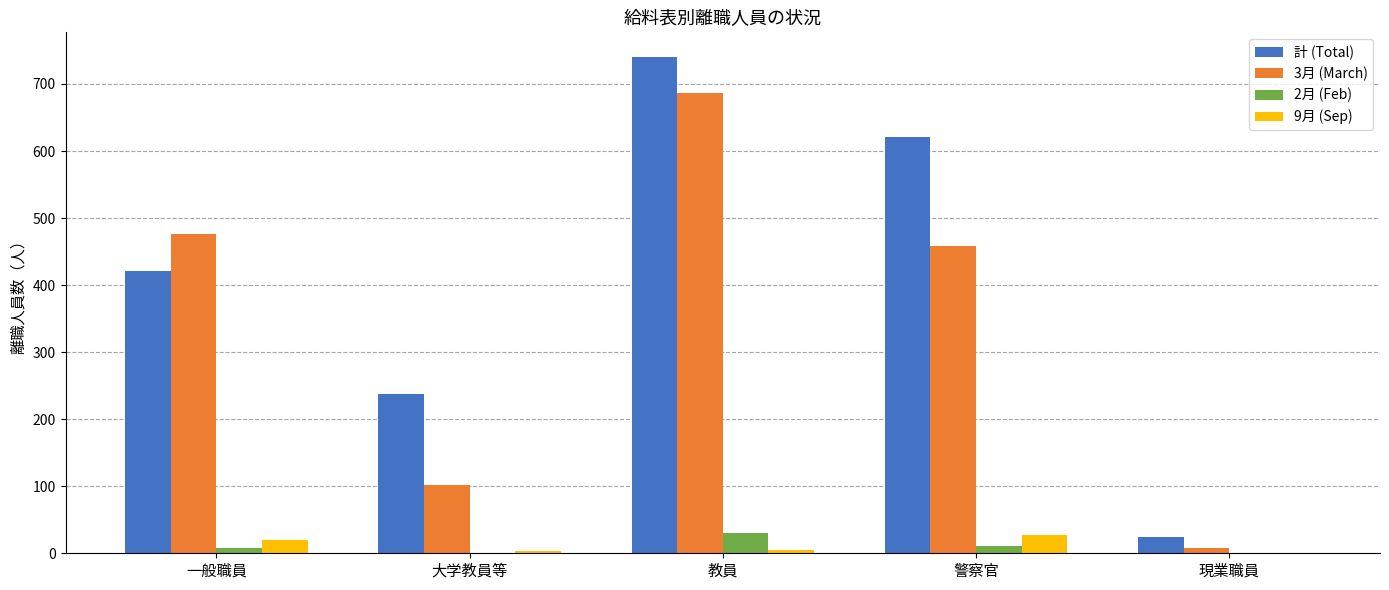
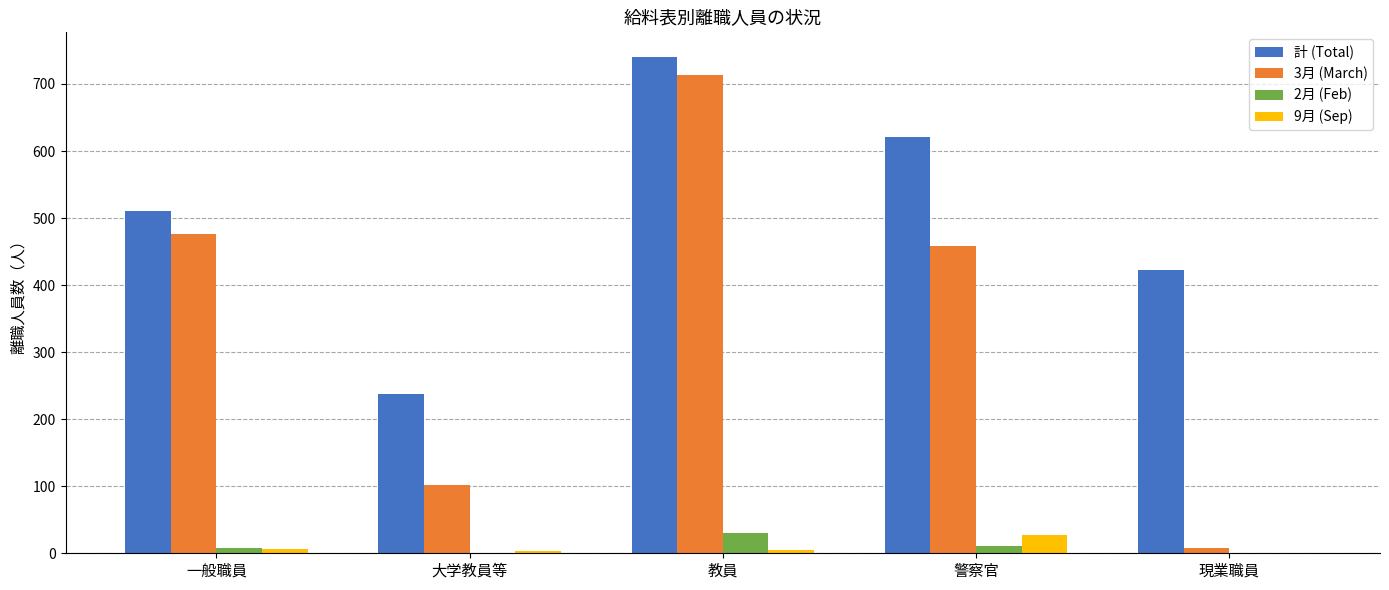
  {
    "計 (Total)": {
-     "一般職員": 420,
+     "一般職員": 510,
      "大学教員等": 240,
      "教員": 740,
      "警察官": 620,
-     "現業職員": 20
+     "現業職員": 420
    },
    "3月 (March)": {
      "一般職員": 480,
      "大学教員等": 100,
-     "教員": 690,
+     "教員": 710,
      "警察官": 460,
      "現業職員": 10
    },
    "2月 (Feb)": {
      "一般職員": 10,
      "大学教員等": 0,
      "教員": 30,
      "警察官": 10,
      "現業職員": 0
    },
    "9月 (Sep)": {
-     "一般職員": 20,
+     "一般職員": 10,
      "教員": 10,
      "警察官": 30,
      "現業職員": 0
    }
  }
